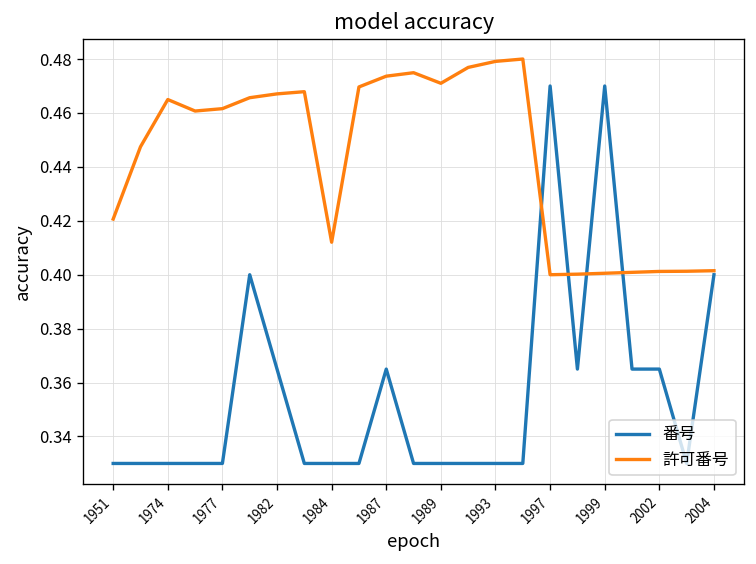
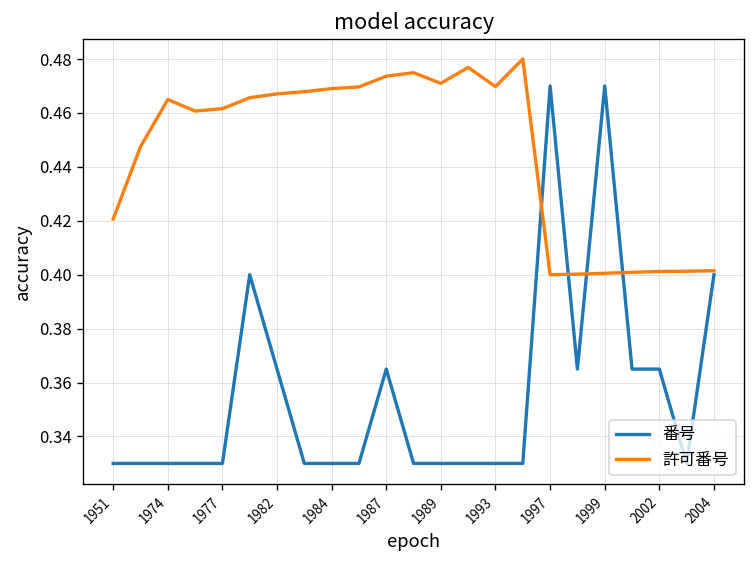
  {
    "番号": {
      "1951": 0.330,
      "1974": 0.330,
      "1977": 0.330,
      "1982": 0.365,
      "1984": 0.330,
      "1987": 0.365,
      "1989": 0.330,
      "1993": 0.330,
      "1997": 0.470,
      "1999": 0.470,
      "2002": 0.365,
      "2004": 0.400
    },
    "許可番号": {
      "1951": 0.421,
      "1974": 0.465,
      "1977": 0.462,
      "1982": 0.467,
-     "1984": 0.412,
+     "1984": 0.469,
      "1987": 0.474,
      "1989": 0.471,
-     "1993": 0.479,
+     "1993": 0.470,
      "1997": 0.400,
      "1999": 0.401,
      "2002": 0.401,
      "2004": 0.401
    }
  }
